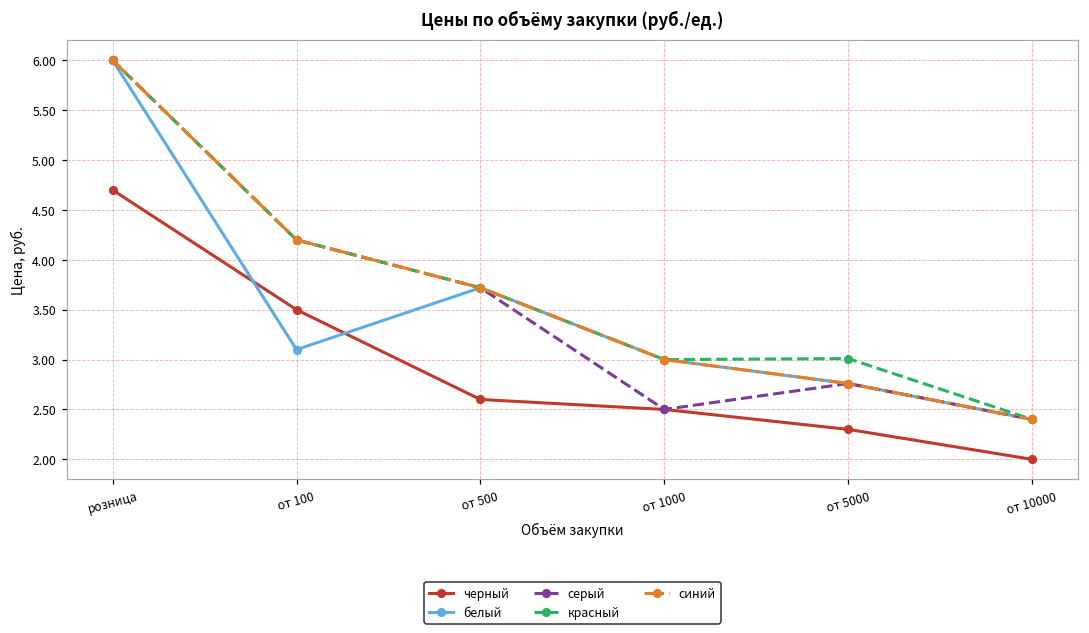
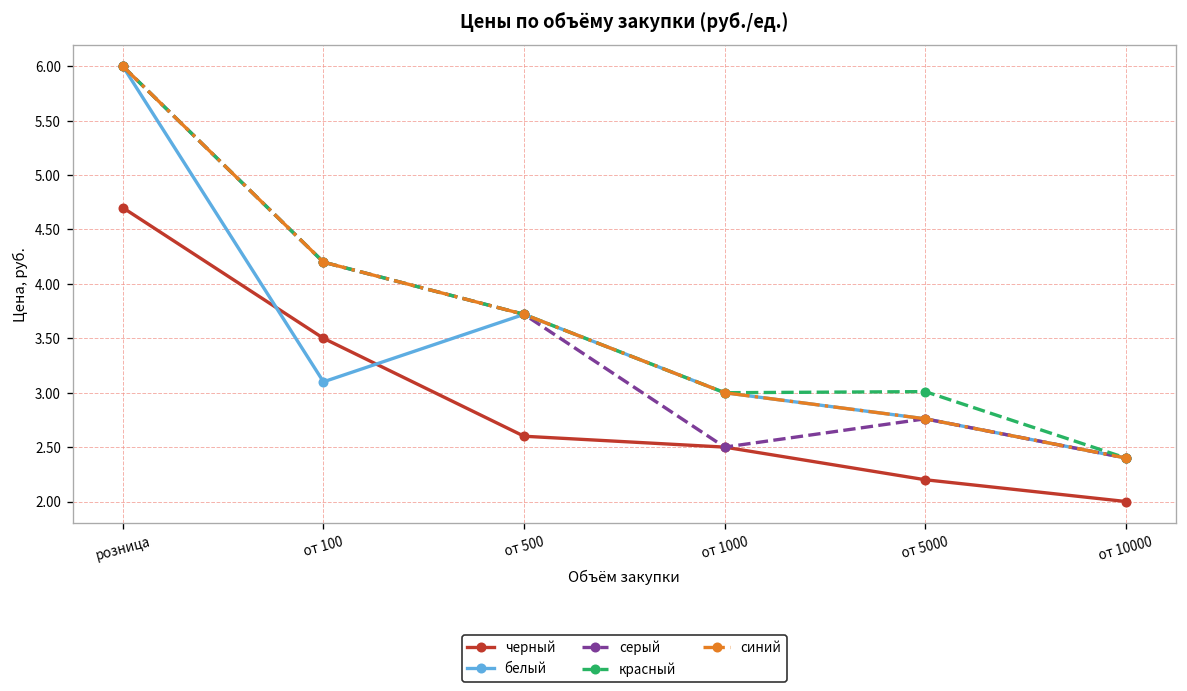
  {
    "черный": {
      "розница": 4.7,
      "от 100": 3.5,
      "от 500": 2.6,
-     "от 5000": 2.3,
+     "от 5000": 2.2,
      "от 10000": 2.0
    },
    "белый": {
      "от 100": 3.1
    },
    "красный": {
      "от 5000": 3.0
    }
  }
